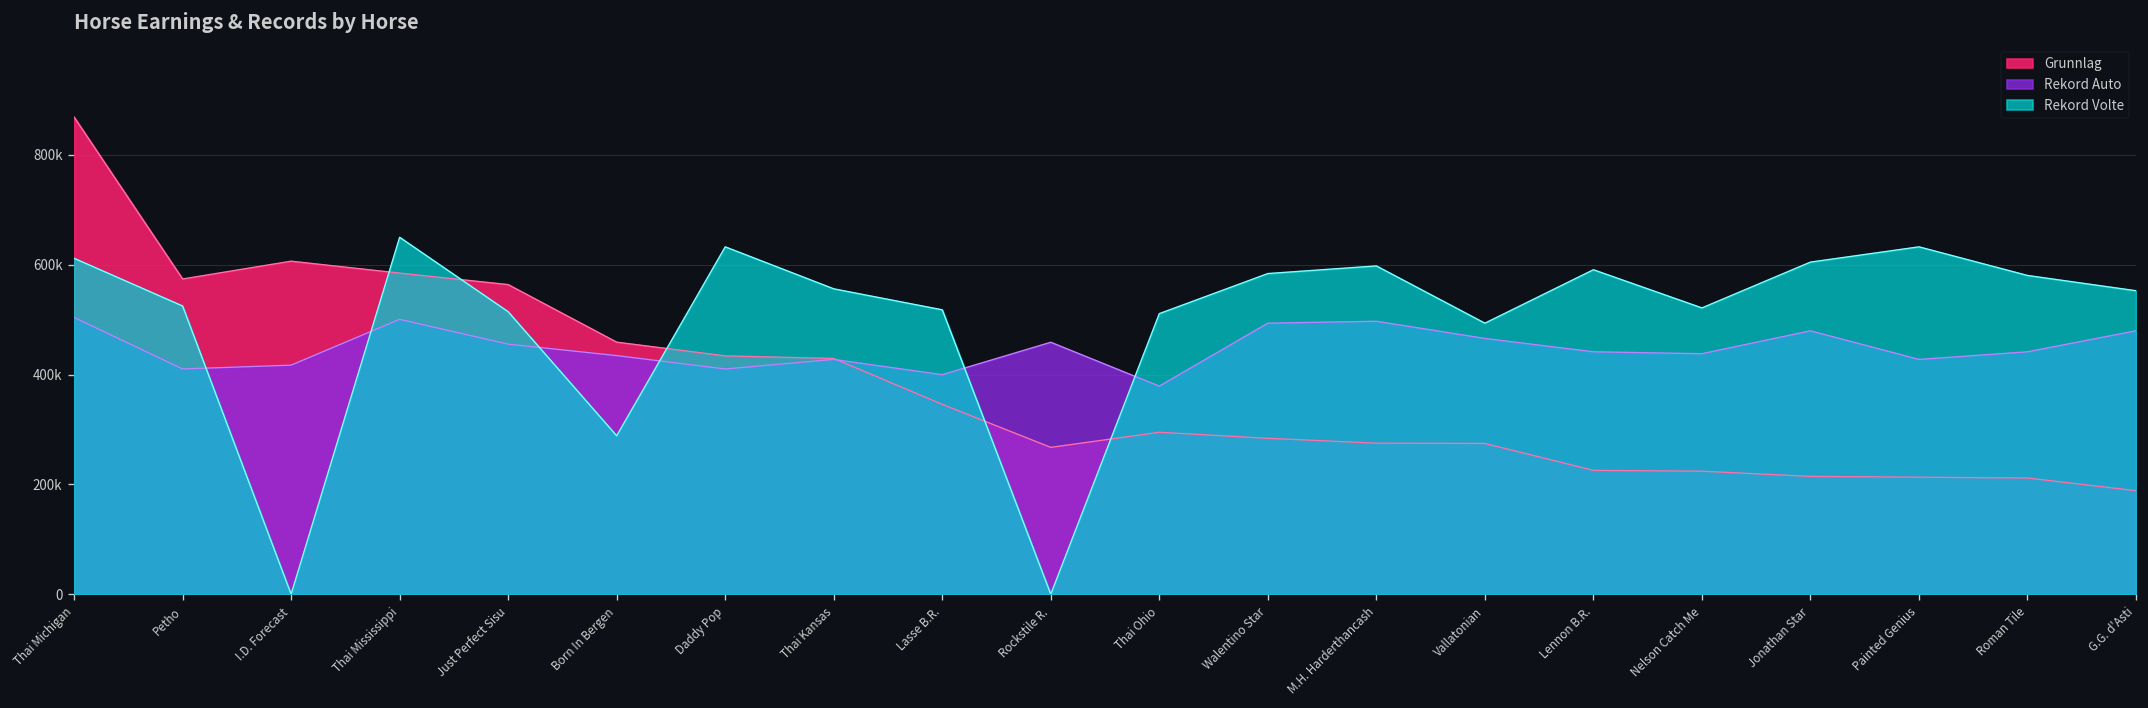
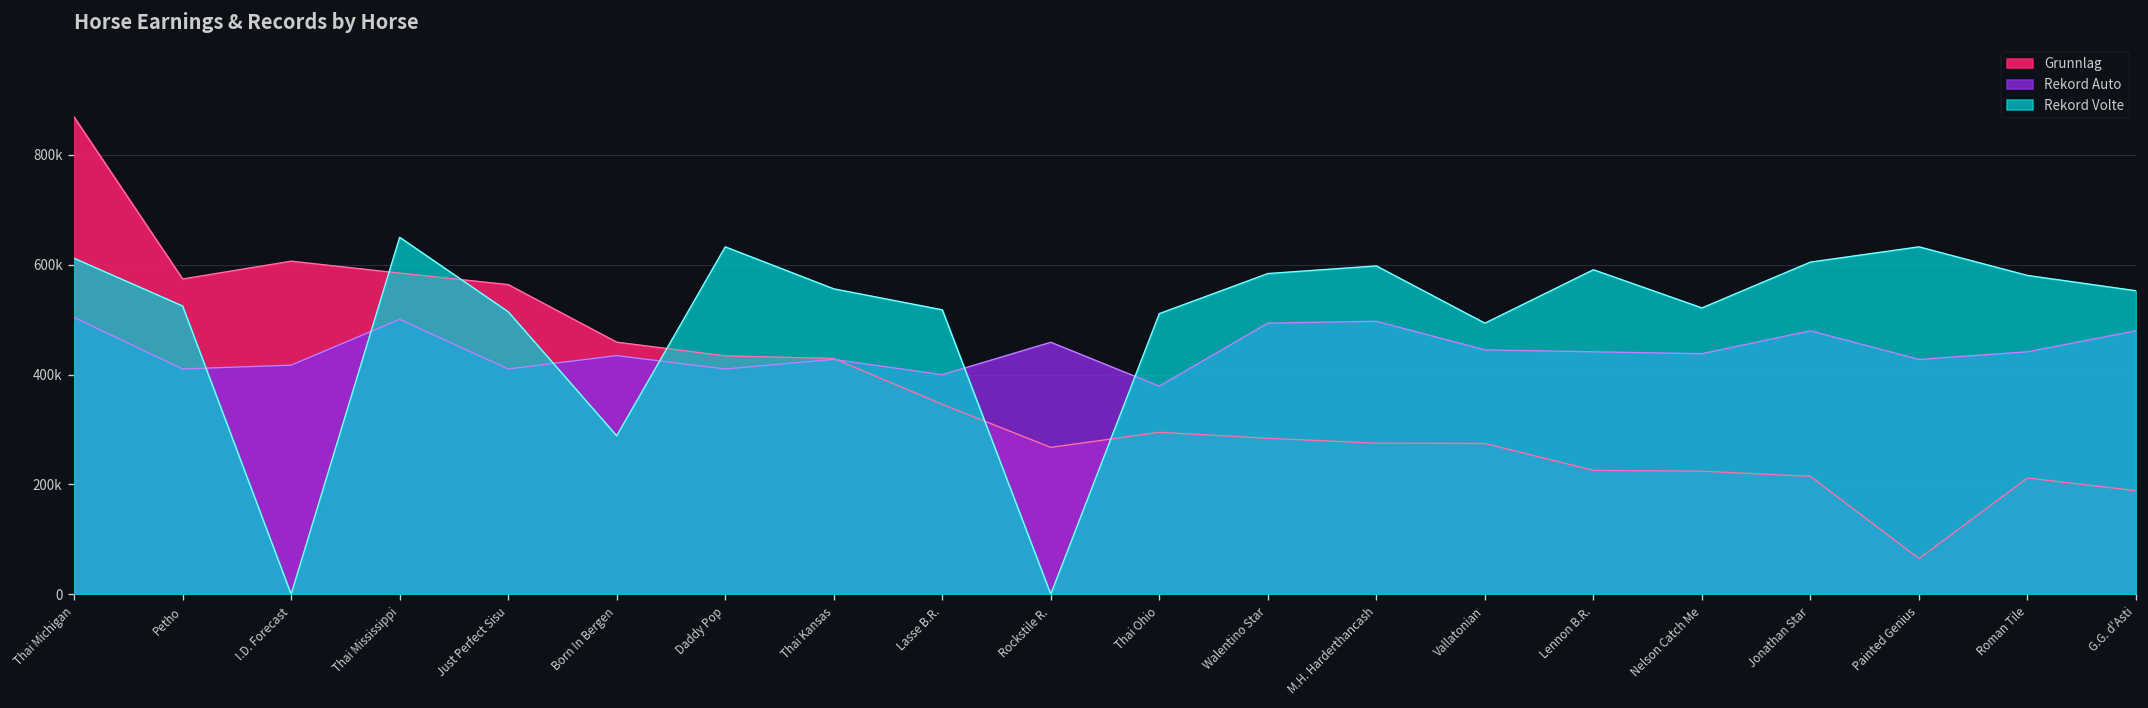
  {
    "Grunnlag": {
      "Thai Michigan": 870000,
      "Petho": 570000,
      "I.D. Forecast": 610000,
      "Thai Mississippi": 580000,
      "Just Perfect Sisu": 560000,
      "Born In Bergen": 460000,
      "Daddy Pop": 430000,
      "Lasse B.R.": 350000,
      "Rockstile R.": 270000,
      "Thai Ohio": 290000,
      "Walentino Star": 280000,
      "M.H. Harderthancash": 280000,
      "Vallatonian": 270000,
      "Lennon B.R.": 230000,
      "Nelson Catch Me": 220000,
      "Jonathan Star": 210000,
-     "Painted Genius": 210000,
+     "Painted Genius": 60000,
      "Roman Tile": 210000,
      "G.G. d'Asti": 190000
    },
    "Rekord Auto": {
      "Thai Michigan": 500000,
      "Petho": 410000,
      "I.D. Forecast": 420000,
      "Thai Mississippi": 500000,
-     "Just Perfect Sisu": 460000,
+     "Just Perfect Sisu": 410000,
      "Born In Bergen": 430000,
      "Daddy Pop": 410000,
      "Lasse B.R.": 400000,
      "Rockstile R.": 460000,
      "Thai Ohio": 380000,
      "Walentino Star": 490000,
      "M.H. Harderthancash": 500000,
-     "Vallatonian": 470000,
+     "Vallatonian": 440000,
      "Lennon B.R.": 440000,
      "Nelson Catch Me": 440000,
      "Jonathan Star": 480000,
      "Painted Genius": 430000,
      "Roman Tile": 440000,
      "G.G. d'Asti": 480000
    },
    "Rekord Volte": {
      "Thai Michigan": 610000,
      "Petho": 520000,
      "I.D. Forecast": 0,
      "Thai Mississippi": 650000,
      "Just Perfect Sisu": 510000,
      "Born In Bergen": 290000,
      "Daddy Pop": 630000,
      "Thai Kansas": 560000,
      "Lasse B.R.": 520000,
      "Rockstile R.": 0,
      "Thai Ohio": 510000,
      "Walentino Star": 580000,
      "M.H. Harderthancash": 600000,
      "Vallatonian": 490000,
      "Lennon B.R.": 590000,
      "Nelson Catch Me": 520000,
      "Jonathan Star": 600000,
      "Painted Genius": 630000,
      "Roman Tile": 580000,
      "G.G. d'Asti": 550000
    }
  }
